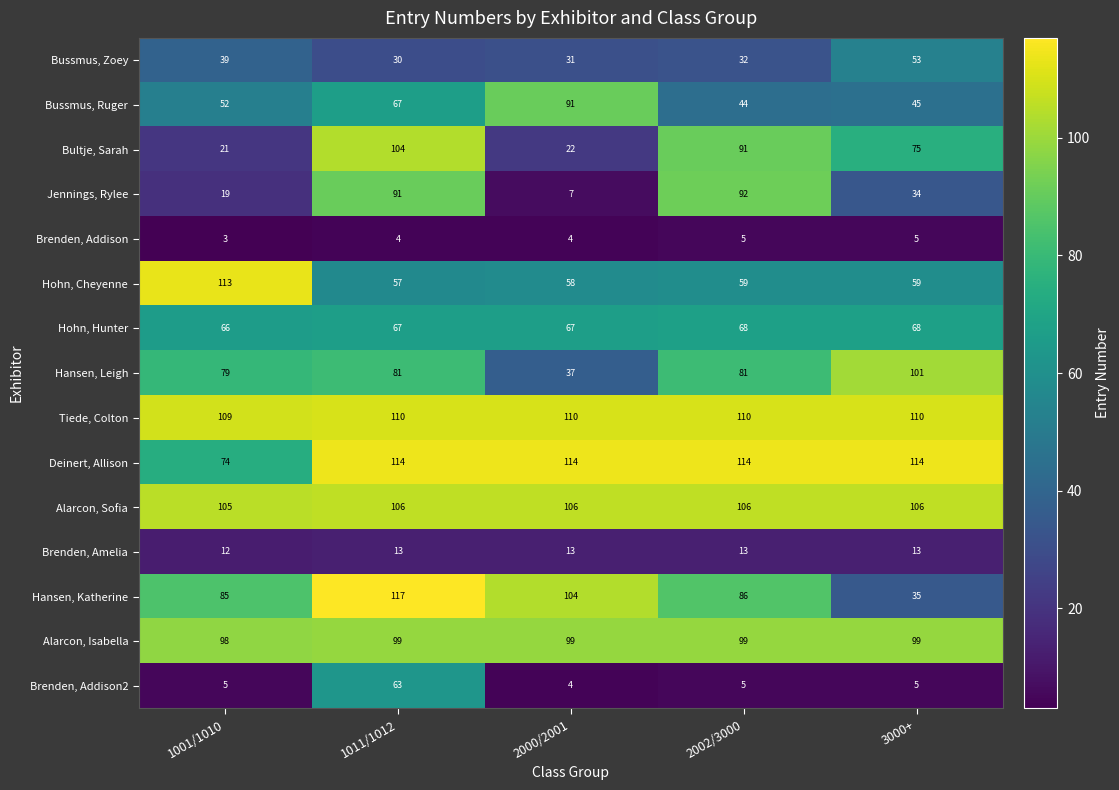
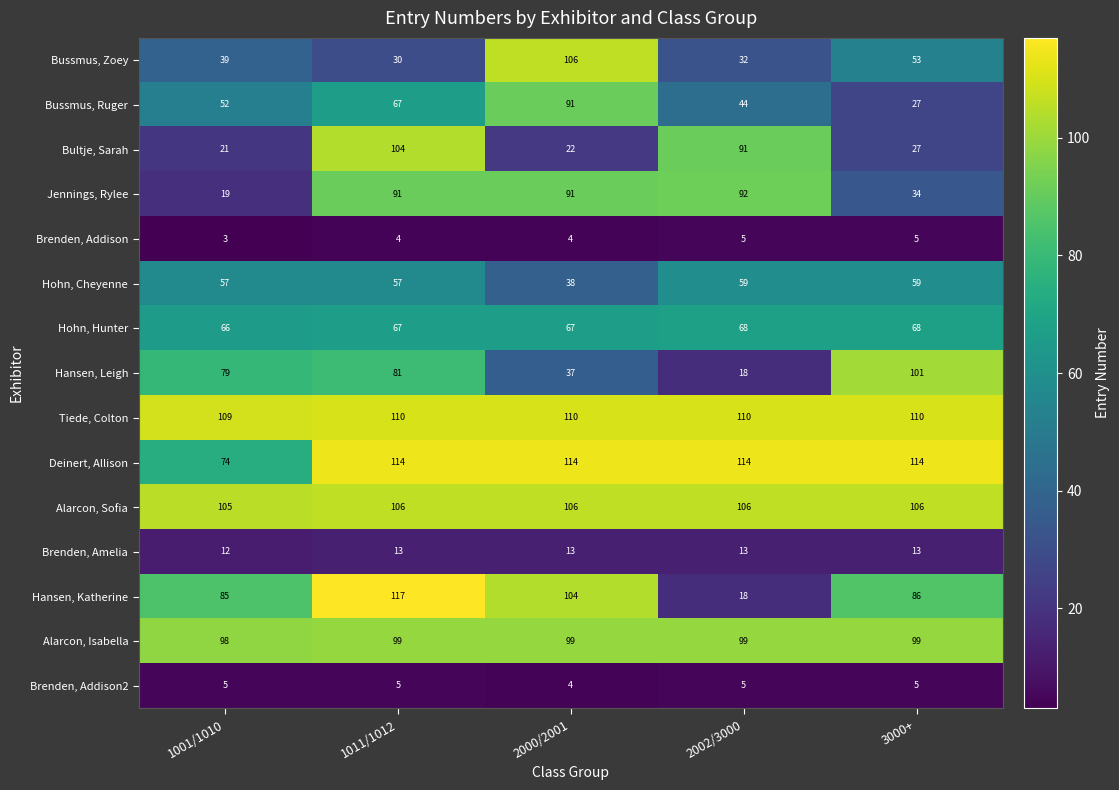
  {
    "Bussmus, Zoey": {
      "1001/1010": 39,
      "1011/1012": 30,
-     "2000/2001": 31,
+     "2000/2001": 106,
      "2002/3000": 32,
      "3000+": 53
    },
    "Bussmus, Ruger": {
      "1001/1010": 52,
      "1011/1012": 67,
      "2000/2001": 91,
      "2002/3000": 44,
-     "3000+": 45
+     "3000+": 27
    },
    "Bultje, Sarah": {
      "1001/1010": 21,
      "1011/1012": 104,
      "2000/2001": 22,
      "2002/3000": 91,
-     "3000+": 75
+     "3000+": 27
    },
    "Jennings, Rylee": {
      "1001/1010": 19,
      "1011/1012": 91,
-     "2000/2001": 7,
+     "2000/2001": 91,
      "2002/3000": 92,
      "3000+": 34
    },
    "Brenden, Addison": {
      "1001/1010": 3,
      "1011/1012": 4,
      "2000/2001": 4,
      "2002/3000": 5,
      "3000+": 5
    },
    "Hohn, Cheyenne": {
-     "1001/1010": 113,
+     "1001/1010": 57,
      "1011/1012": 57,
-     "2000/2001": 58,
+     "2000/2001": 38,
      "2002/3000": 59,
      "3000+": 59
    },
    "Hohn, Hunter": {
      "1001/1010": 66,
      "1011/1012": 67,
      "2000/2001": 67,
      "2002/3000": 68,
      "3000+": 68
    },
    "Hansen, Leigh": {
      "1001/1010": 79,
      "1011/1012": 81,
      "2000/2001": 37,
-     "2002/3000": 81,
+     "2002/3000": 18,
      "3000+": 101
    },
    "Tiede, Colton": {
      "1001/1010": 109,
      "1011/1012": 110,
      "2000/2001": 110,
      "2002/3000": 110,
      "3000+": 110
    },
    "Deinert, Allison": {
      "1001/1010": 74,
      "1011/1012": 114,
      "2000/2001": 114,
      "2002/3000": 114,
      "3000+": 114
    },
    "Alarcon, Sofia": {
      "1001/1010": 105,
      "1011/1012": 106,
      "2000/2001": 106,
      "2002/3000": 106,
      "3000+": 106
    },
    "Brenden, Amelia": {
      "1001/1010": 12,
      "1011/1012": 13,
      "2000/2001": 13,
      "2002/3000": 13,
      "3000+": 13
    },
    "Hansen, Katherine": {
      "1001/1010": 85,
      "1011/1012": 117,
      "2000/2001": 104,
-     "2002/3000": 86,
-     "3000+": 35
+     "2002/3000": 18,
+     "3000+": 86
    },
    "Alarcon, Isabella": {
      "1001/1010": 98,
      "1011/1012": 99,
      "2000/2001": 99,
      "2002/3000": 99,
      "3000+": 99
    },
    "Brenden, Addison2": {
      "1001/1010": 5,
-     "1011/1012": 63,
+     "1011/1012": 5,
      "2000/2001": 4,
      "2002/3000": 5,
      "3000+": 5
    }
  }
